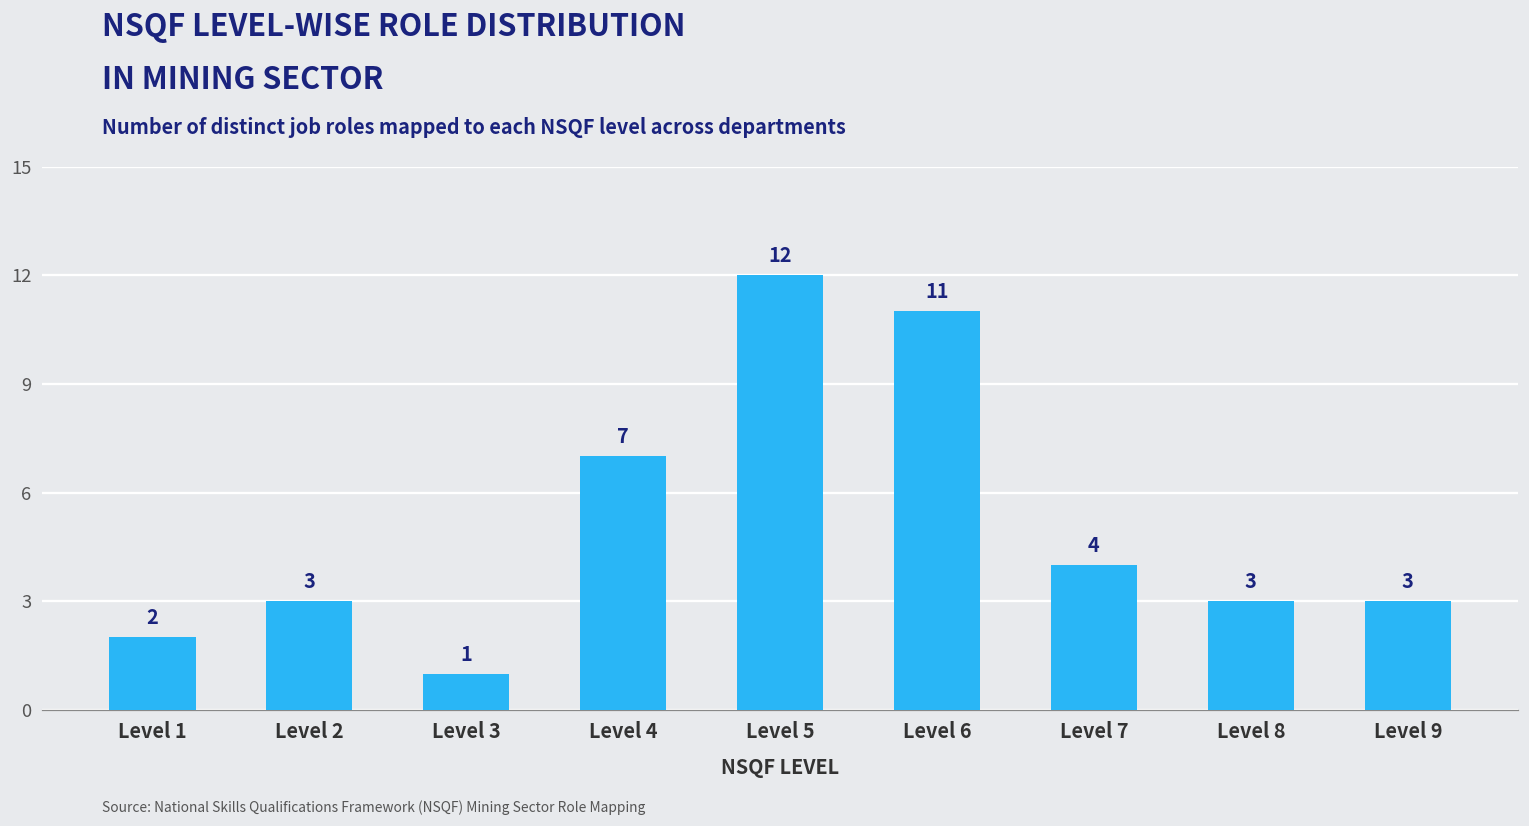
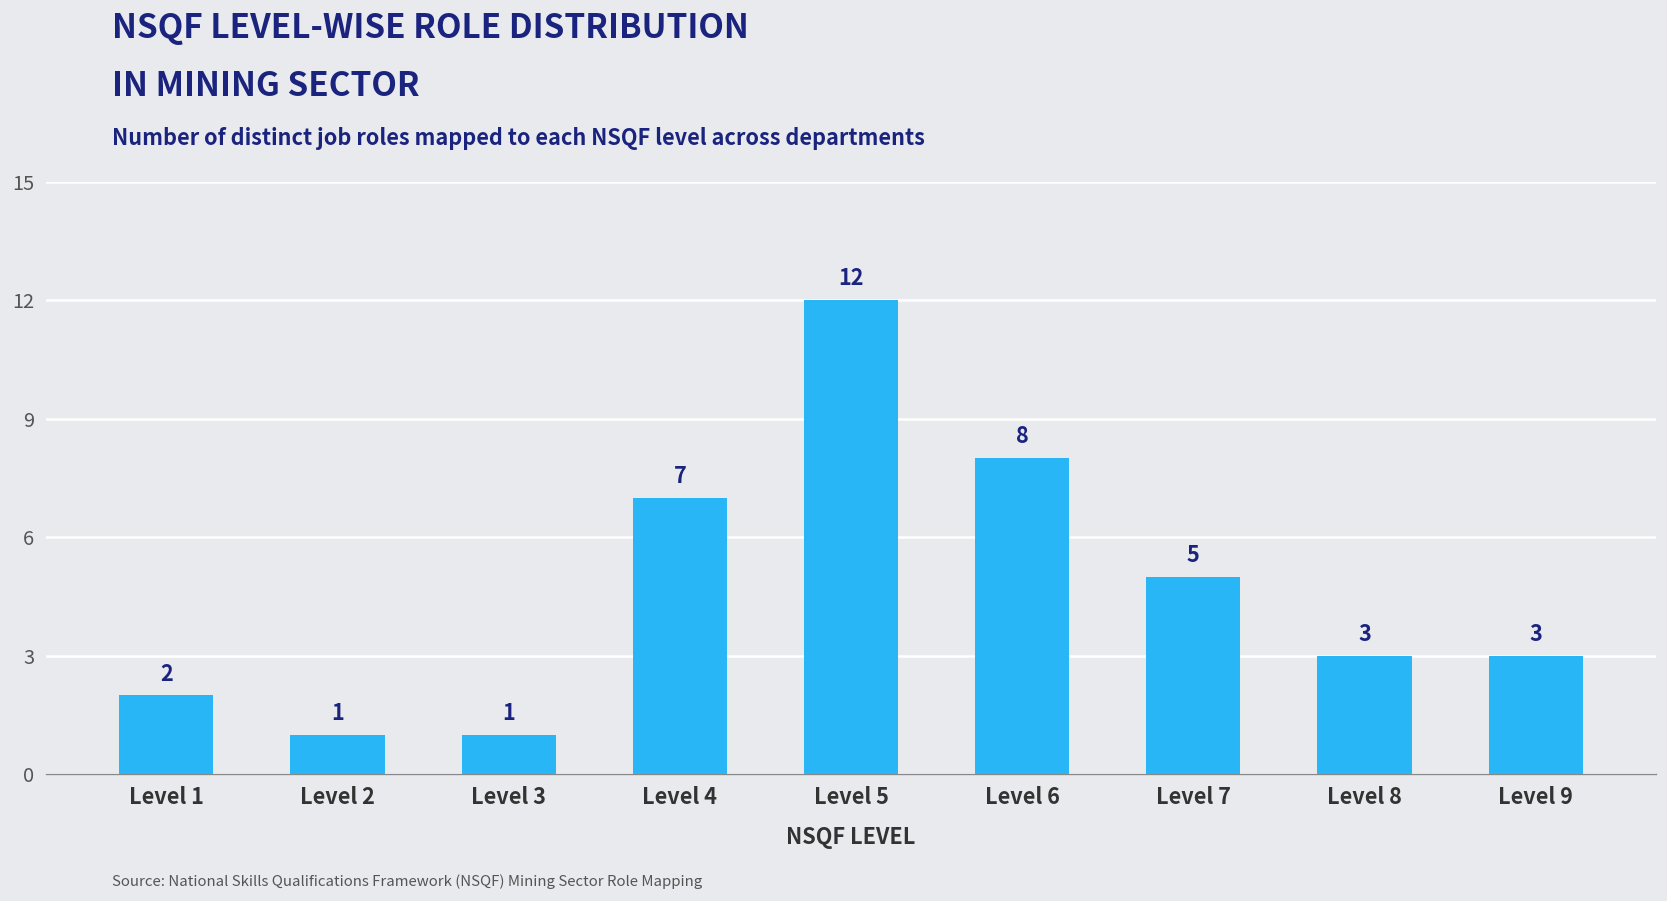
  {
    "Level 1": 2,
-   "Level 2": 3,
+   "Level 2": 1,
    "Level 3": 1,
    "Level 4": 7,
    "Level 5": 12,
-   "Level 6": 11,
-   "Level 7": 4,
+   "Level 6": 8,
+   "Level 7": 5,
    "Level 8": 3,
    "Level 9": 3
  }
